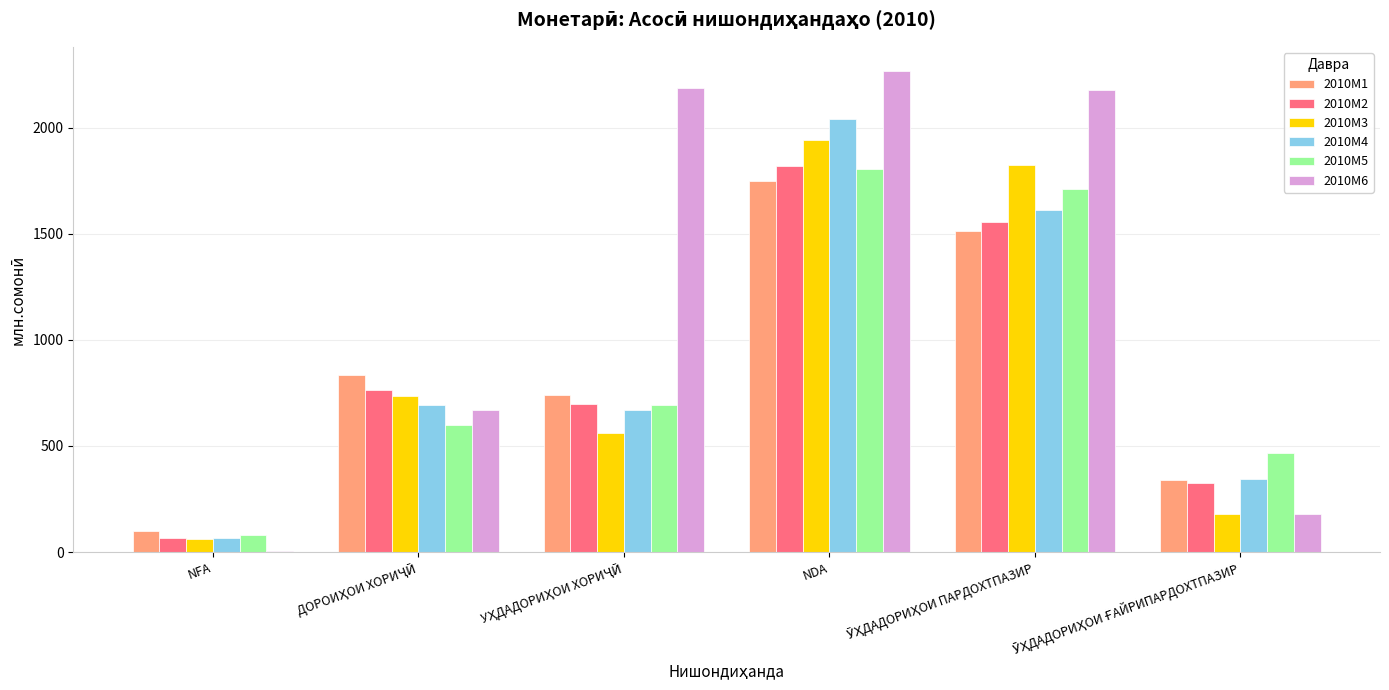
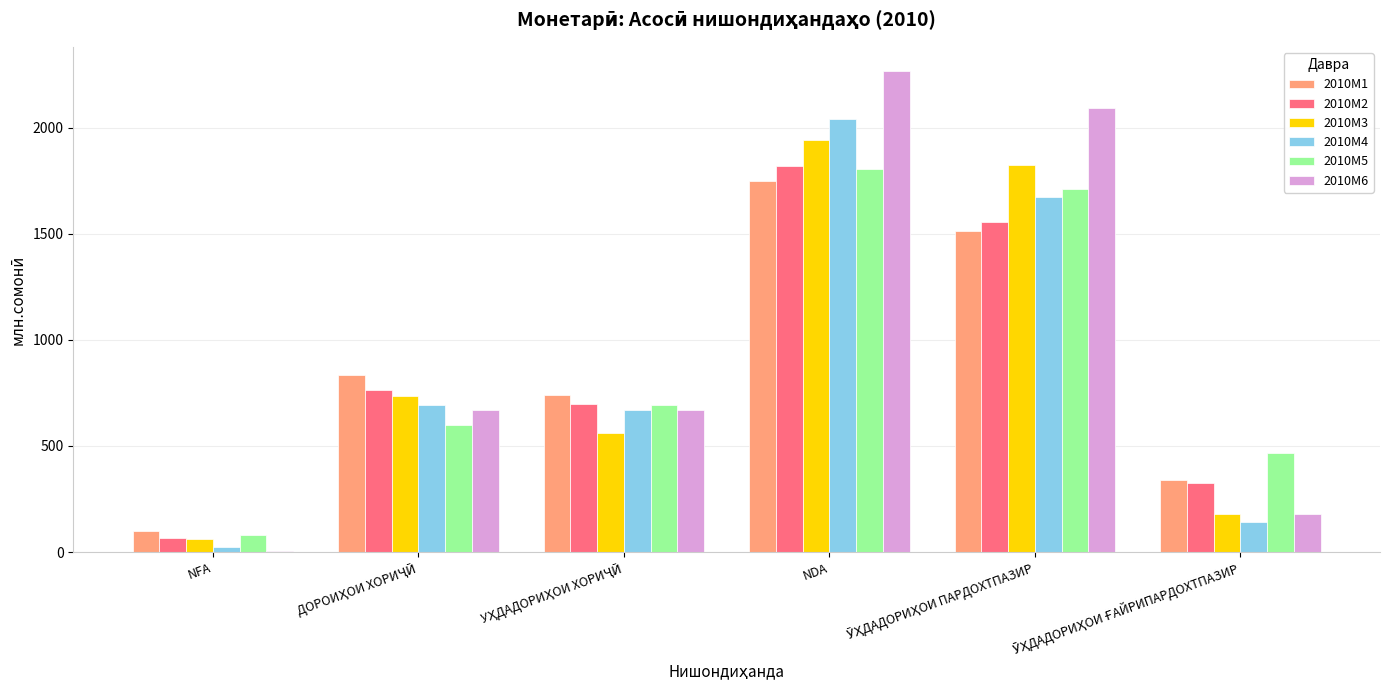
  {
    "2010M3": {
      "NFA": 60,
      "ДОРОИҲОИ ХОРИҶӢ": 730,
      "УҲДАДОРИҲОИ ХОРИҶӢ": 560,
      "NDA": 1940,
      "ӮҲДАДОРИҲОИ ПАРДОХТПАЗИР": 1830,
      "ӮҲДАДОРИҲОИ ҒАЙРИПАРДОХТПАЗИР": 180
    },
    "2010M4": {
-     "NFA": 70,
+     "NFA": 20,
      "ДОРОИҲОИ ХОРИҶӢ": 690,
      "УҲДАДОРИҲОИ ХОРИҶӢ": 670,
      "NDA": 2040,
-     "ӮҲДАДОРИҲОИ ПАРДОХТПАЗИР": 1610,
-     "ӮҲДАДОРИҲОИ ҒАЙРИПАРДОХТПАЗИР": 340
+     "ӮҲДАДОРИҲОИ ПАРДОХТПАЗИР": 1670,
+     "ӮҲДАДОРИҲОИ ҒАЙРИПАРДОХТПАЗИР": 140
    },
    "2010M5": {
      "NFA": 80,
      "ДОРОИҲОИ ХОРИҶӢ": 600,
      "УҲДАДОРИҲОИ ХОРИҶӢ": 690,
      "NDA": 1810,
      "ӮҲДАДОРИҲОИ ПАРДОХТПАЗИР": 1710,
      "ӮҲДАДОРИҲОИ ҒАЙРИПАРДОХТПАЗИР": 460
    },
    "2010M6": {
      "ДОРОИҲОИ ХОРИҶӢ": 670,
-     "УҲДАДОРИҲОИ ХОРИҶӢ": 2190,
+     "УҲДАДОРИҲОИ ХОРИҶӢ": 670,
      "NDA": 2270,
-     "ӮҲДАДОРИҲОИ ПАРДОХТПАЗИР": 2180,
+     "ӮҲДАДОРИҲОИ ПАРДОХТПАЗИР": 2090,
      "ӮҲДАДОРИҲОИ ҒАЙРИПАРДОХТПАЗИР": 180
    }
  }
